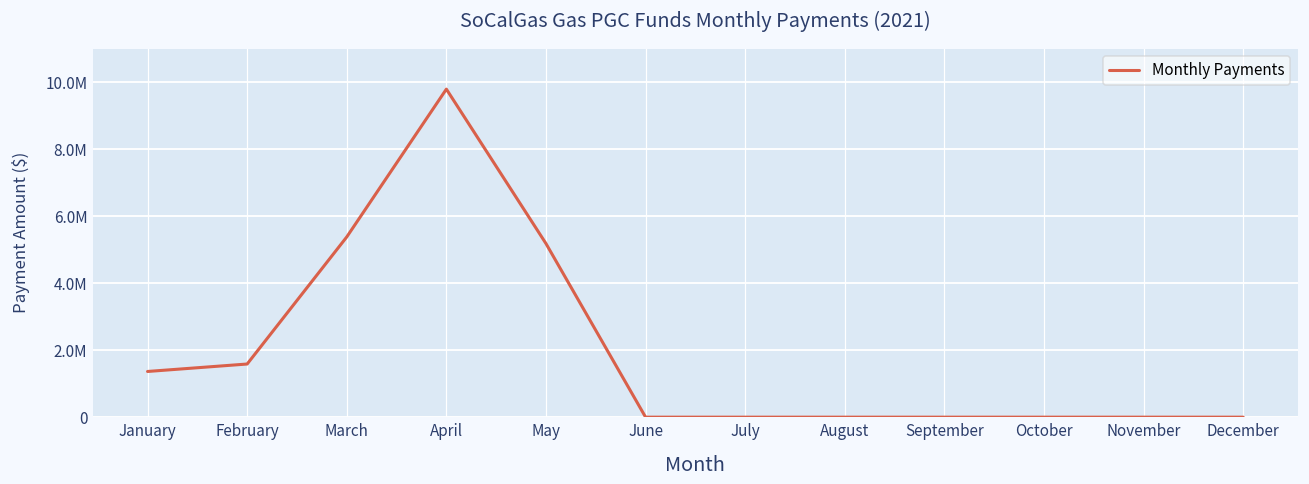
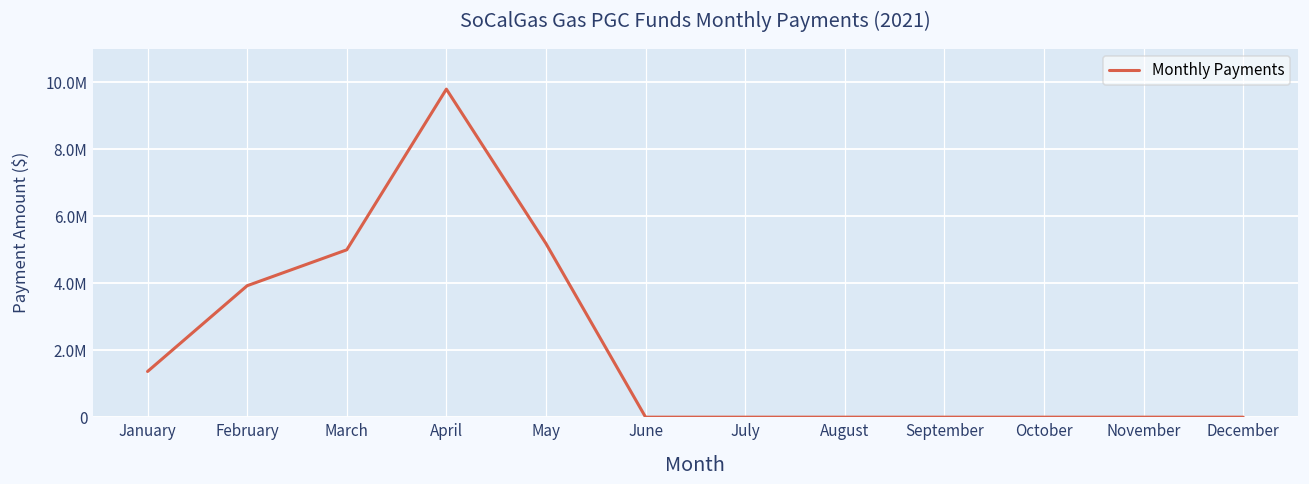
  {
    "January": 1400000,
-   "February": 1600000,
-   "March": 5400000,
+   "February": 3900000,
+   "March": 5000000,
    "April": 9800000,
    "May": 5200000,
    "June": 0,
    "July": 0,
    "August": 0,
    "September": 0,
    "October": 0,
    "November": 0,
    "December": 0
  }
